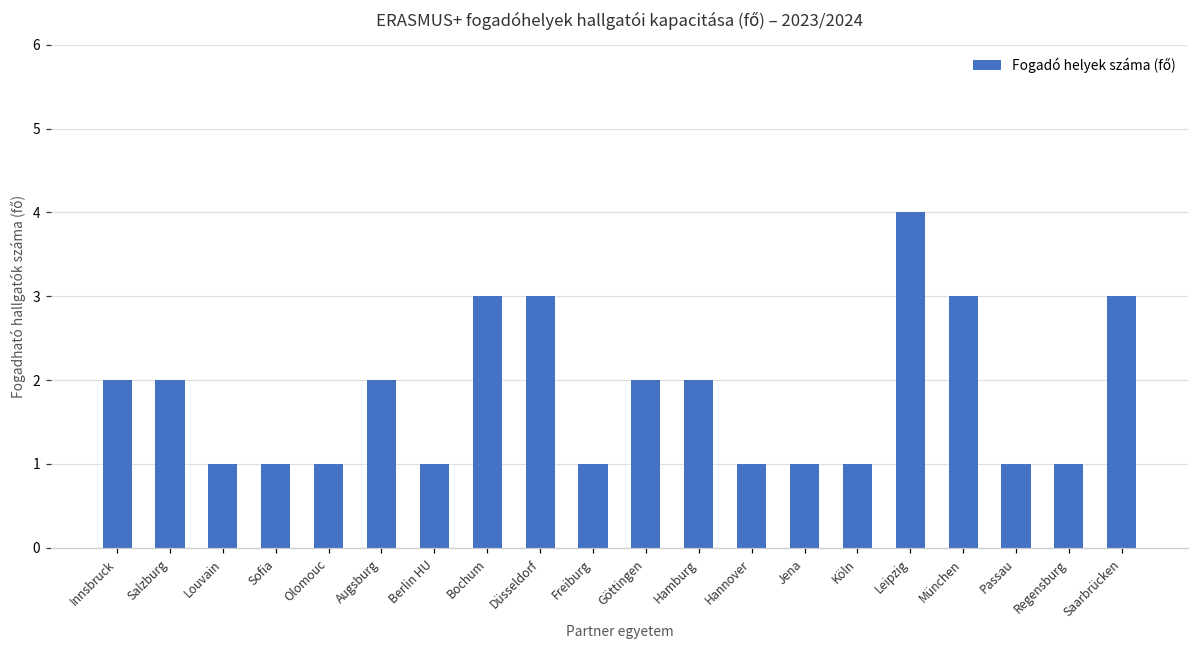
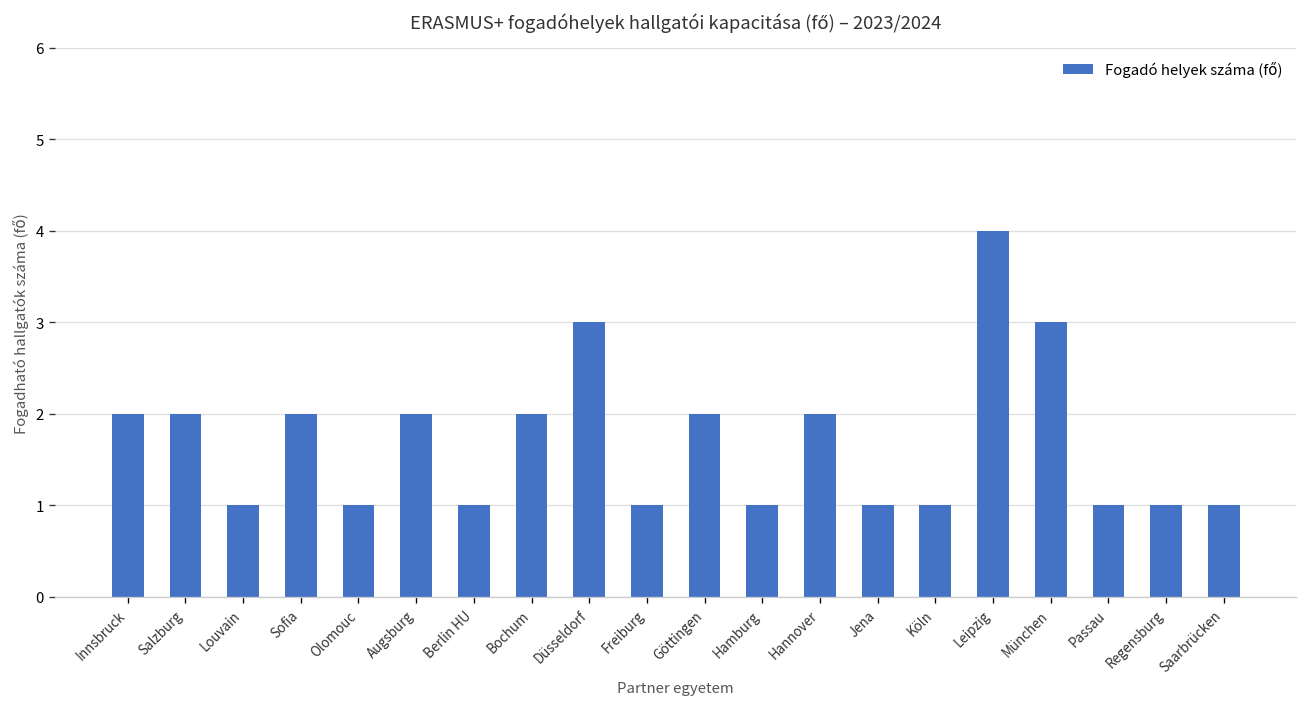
  {
    "Innsbruck": 2,
    "Salzburg": 2,
    "Louvain": 1,
-   "Sofia": 1,
+   "Sofia": 2,
    "Olomouc": 1,
    "Augsburg": 2,
    "Berlin HU": 1,
-   "Bochum": 3,
+   "Bochum": 2,
    "Düsseldorf": 3,
    "Freiburg": 1,
    "Göttingen": 2,
-   "Hamburg": 2,
-   "Hannover": 1,
+   "Hamburg": 1,
+   "Hannover": 2,
    "Jena": 1,
    "Köln": 1,
    "Leipzig": 4,
    "München": 3,
    "Passau": 1,
    "Regensburg": 1,
-   "Saarbrücken": 3
+   "Saarbrücken": 1
  }
